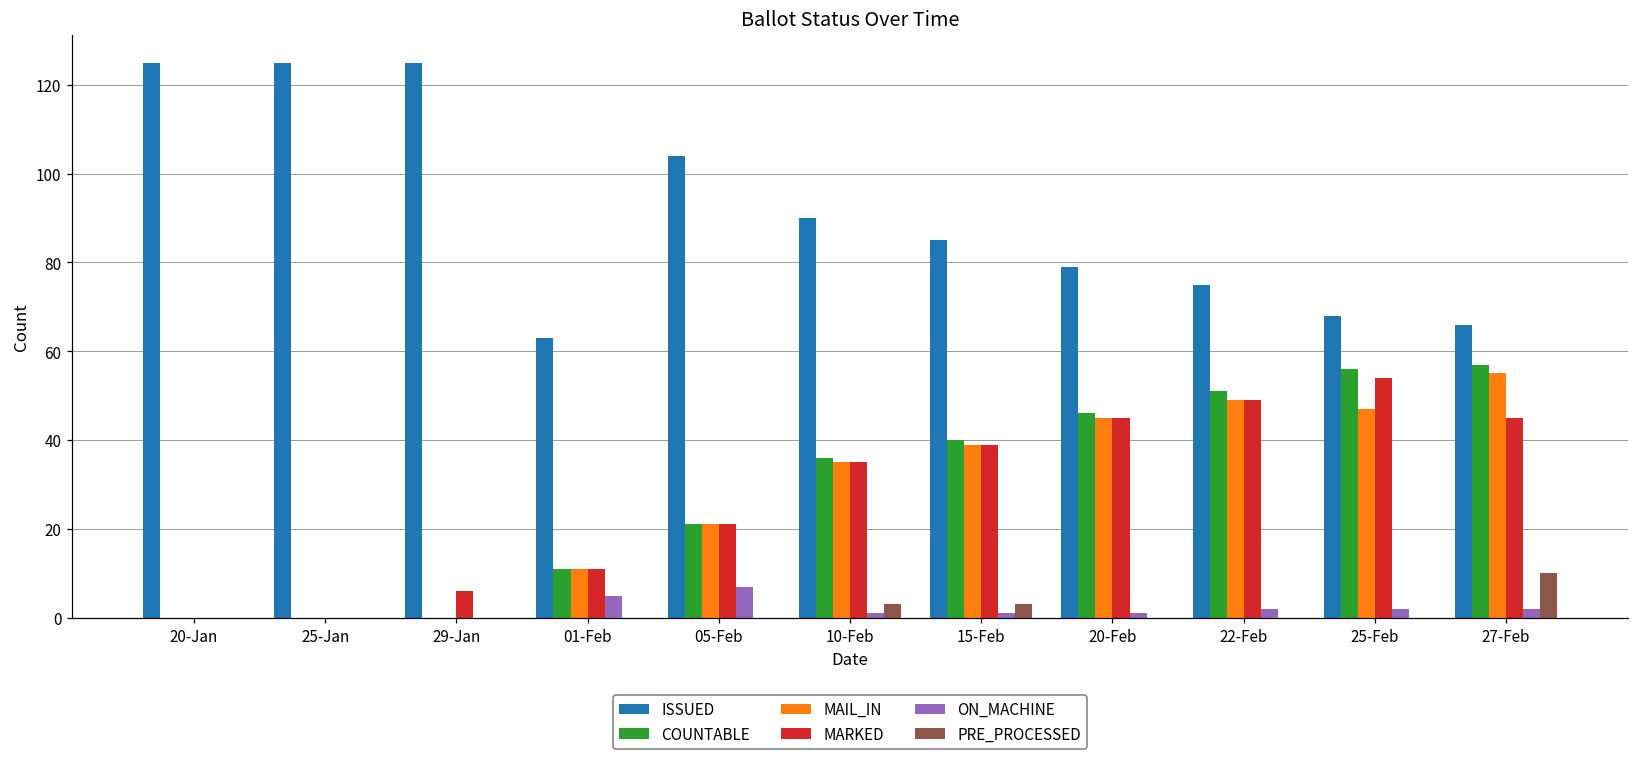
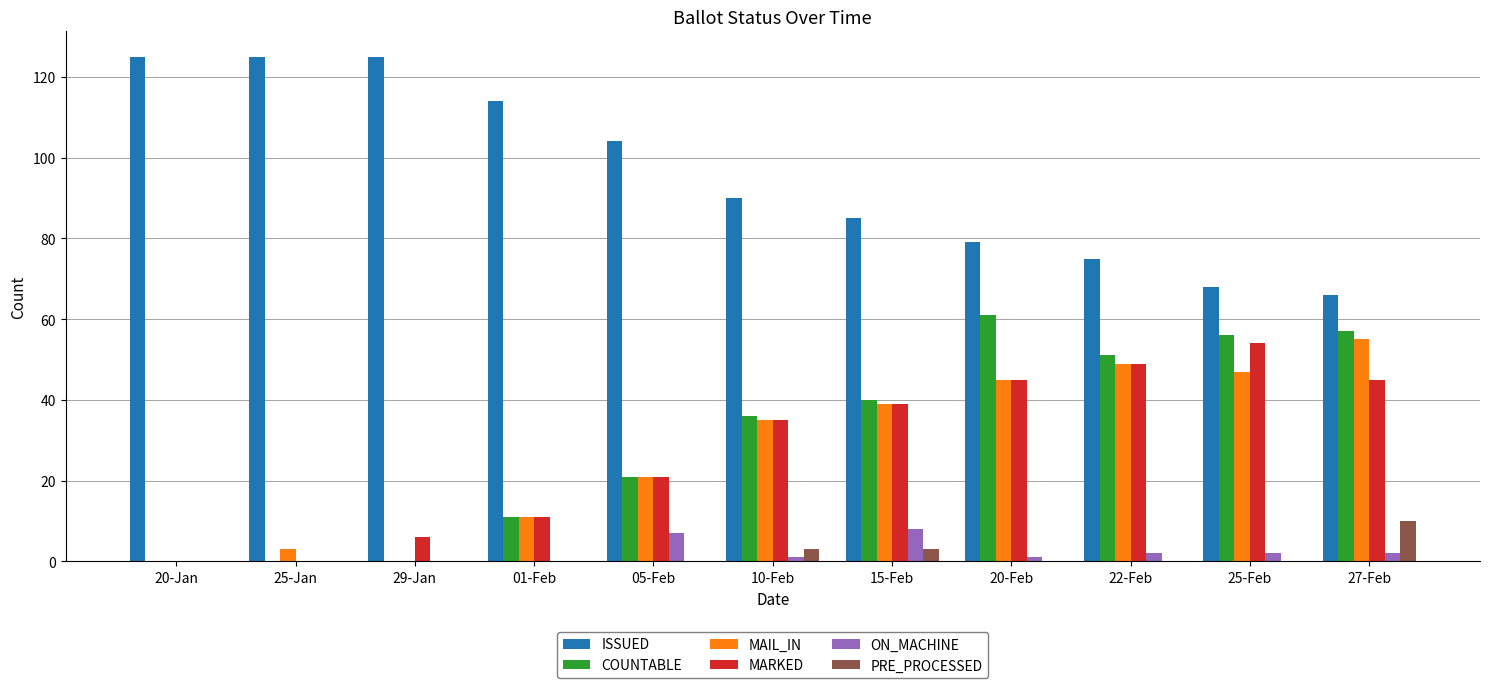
  {
    "ISSUED": {
      "20-Jan": 125,
      "25-Jan": 125,
      "29-Jan": 125,
-     "01-Feb": 63,
+     "01-Feb": 114,
      "05-Feb": 104,
      "10-Feb": 90,
      "15-Feb": 85,
      "20-Feb": 79,
      "22-Feb": 75,
      "25-Feb": 68,
      "27-Feb": 66
    },
    "COUNTABLE": {
      "20-Jan": 0,
      "25-Jan": 0,
      "29-Jan": 0,
      "01-Feb": 11,
      "05-Feb": 21,
      "10-Feb": 36,
      "15-Feb": 40,
-     "20-Feb": 46,
+     "20-Feb": 61,
      "22-Feb": 51,
      "25-Feb": 56,
      "27-Feb": 57
    },
    "MAIL_IN": {
      "20-Jan": 0,
-     "25-Jan": 0,
+     "25-Jan": 3,
      "29-Jan": 0,
      "01-Feb": 11,
      "05-Feb": 21,
      "10-Feb": 35,
      "15-Feb": 39,
      "20-Feb": 45,
      "22-Feb": 49,
      "25-Feb": 47,
      "27-Feb": 55
    },
    "MARKED": {
      "20-Jan": 0,
      "25-Jan": 0,
      "29-Jan": 6,
      "01-Feb": 11,
      "05-Feb": 21,
      "10-Feb": 35,
      "15-Feb": 39,
      "20-Feb": 45,
      "22-Feb": 49,
      "25-Feb": 54,
      "27-Feb": 45
    },
    "ON_MACHINE": {
      "20-Jan": 0,
      "25-Jan": 0,
      "29-Jan": 0,
-     "01-Feb": 5,
+     "01-Feb": 0,
      "05-Feb": 7,
      "10-Feb": 1,
-     "15-Feb": 1,
+     "15-Feb": 8,
      "20-Feb": 1,
      "22-Feb": 2,
      "25-Feb": 2,
      "27-Feb": 2
    },
    "PRE_PROCESSED": {
      "20-Jan": 0,
      "25-Jan": 0,
      "29-Jan": 0,
      "01-Feb": 0,
      "05-Feb": 0,
      "10-Feb": 3,
      "15-Feb": 3,
      "20-Feb": 0,
      "22-Feb": 0,
      "25-Feb": 0,
      "27-Feb": 10
    }
  }
